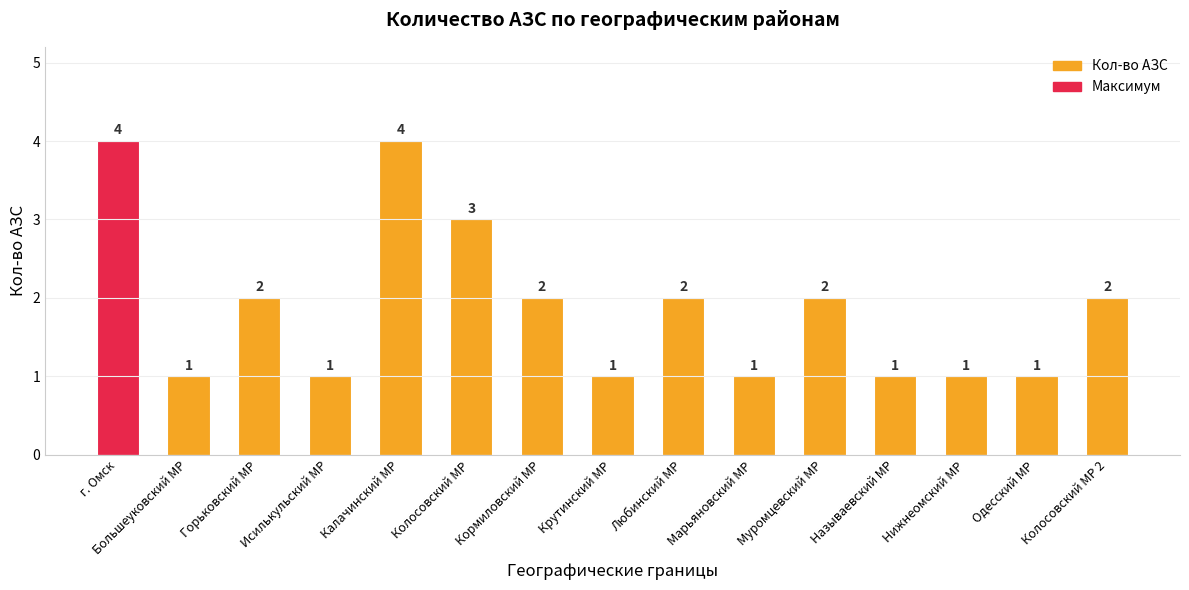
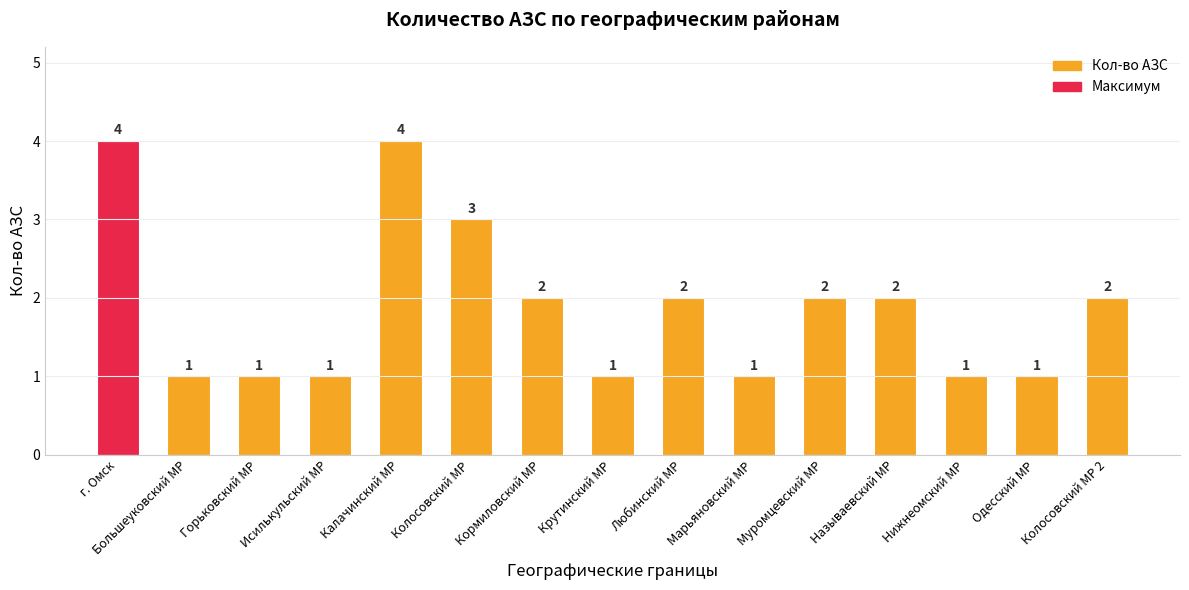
  {
    "г. Омск": 4,
    "Большеуковский МР": 1,
-   "Горьковский МР": 2,
+   "Горьковский МР": 1,
    "Исилькульский МР": 1,
    "Калачинский МР": 4,
    "Колосовский МР": 3,
    "Кормиловский МР": 2,
    "Крутинский МР": 1,
    "Любинский МР": 2,
    "Марьяновский МР": 1,
    "Муромцевский МР": 2,
-   "Называевский МР": 1,
+   "Называевский МР": 2,
    "Нижнеомский МР": 1,
    "Одесский МР": 1,
    "Колосовский МР 2": 2
  }
